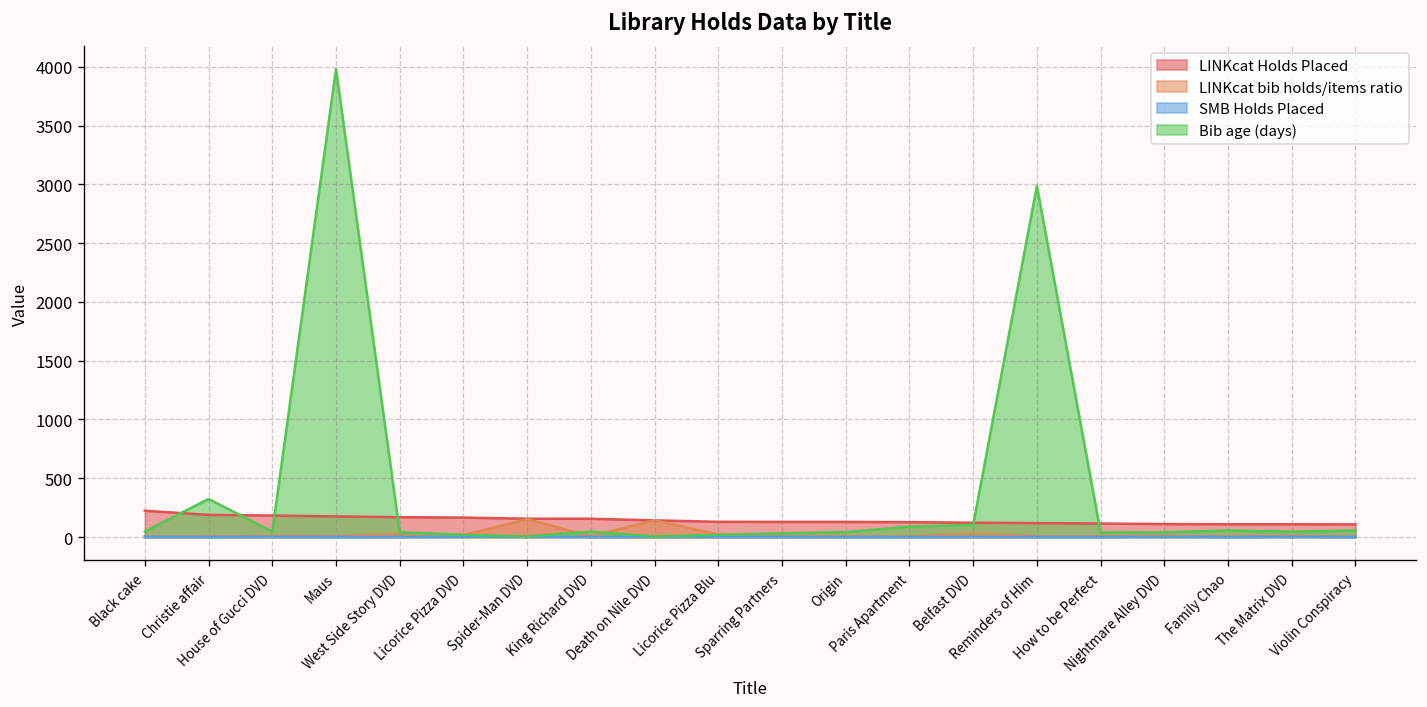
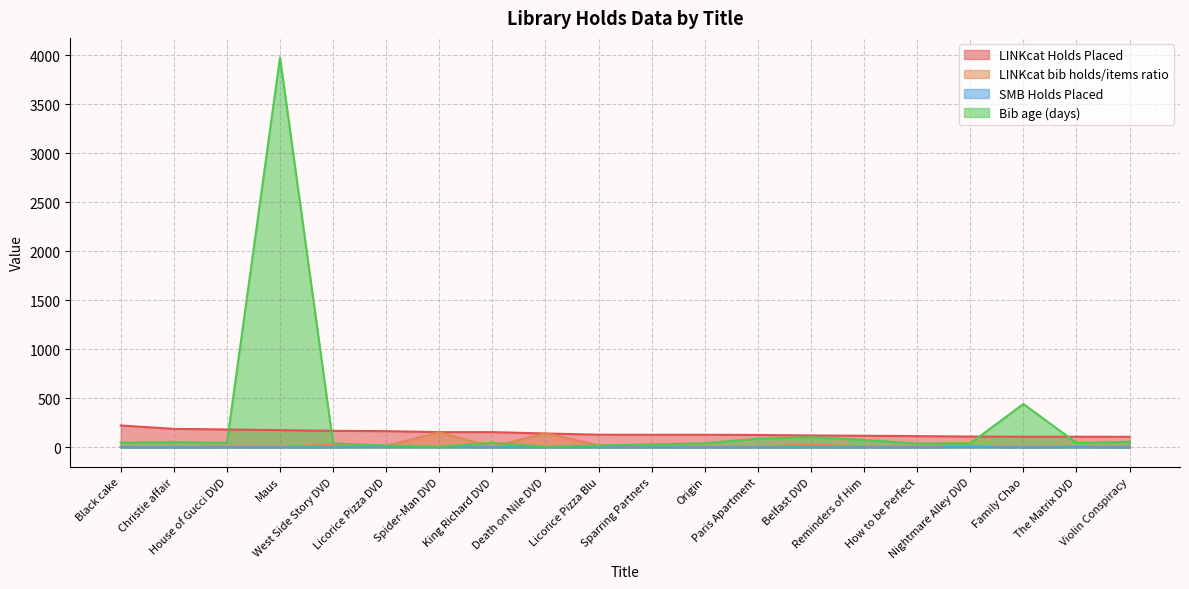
  {
    "SMB Holds Placed": {
      "Belfast DVD": 0
    },
    "Bib age (days)": {
      "Black cake": 0,
-     "Christie affair": 300,
+     "Christie affair": 100,
      "House of Gucci DVD": 0,
      "Maus": 4000,
      "King Richard DVD": 0,
      "Origin": 0,
      "Paris Apartment": 100,
-     "Reminders of Him": 3000,
+     "Reminders of Him": 100,
      "How to be Perfect": 0,
      "Nightmare Alley DVD": 0,
-     "Family Chao": 100,
+     "Family Chao": 400,
      "The Matrix DVD": 0,
      "Violin Conspiracy": 100
    }
  }
